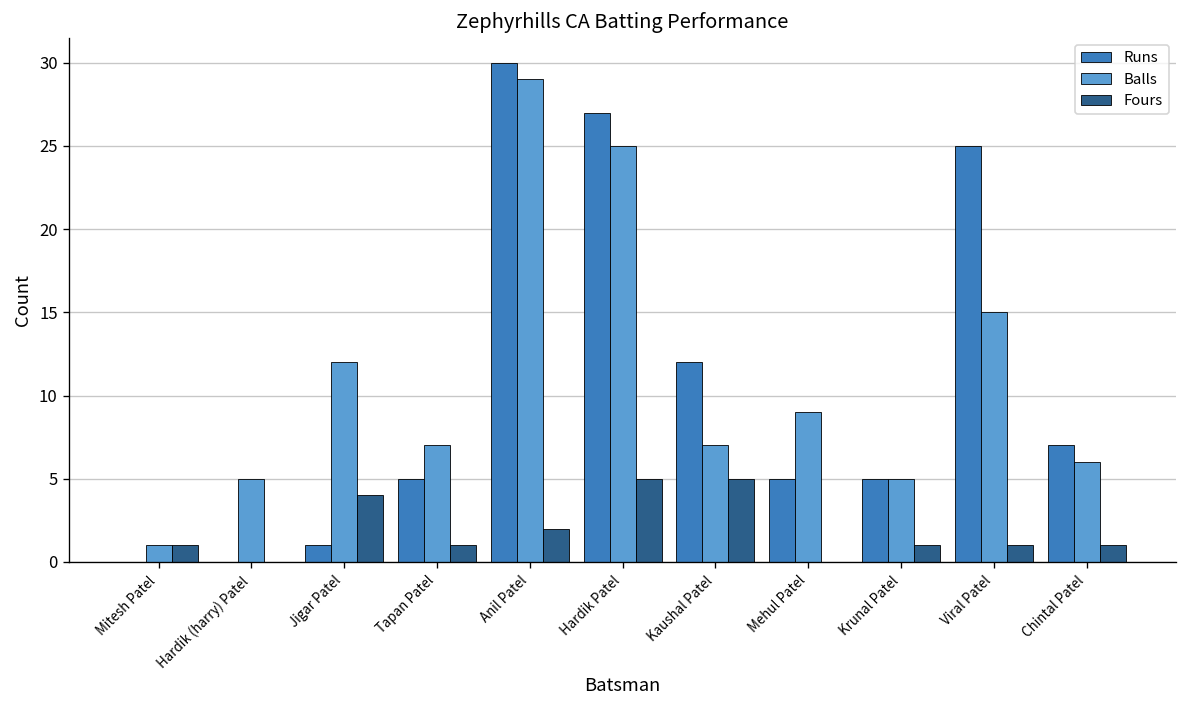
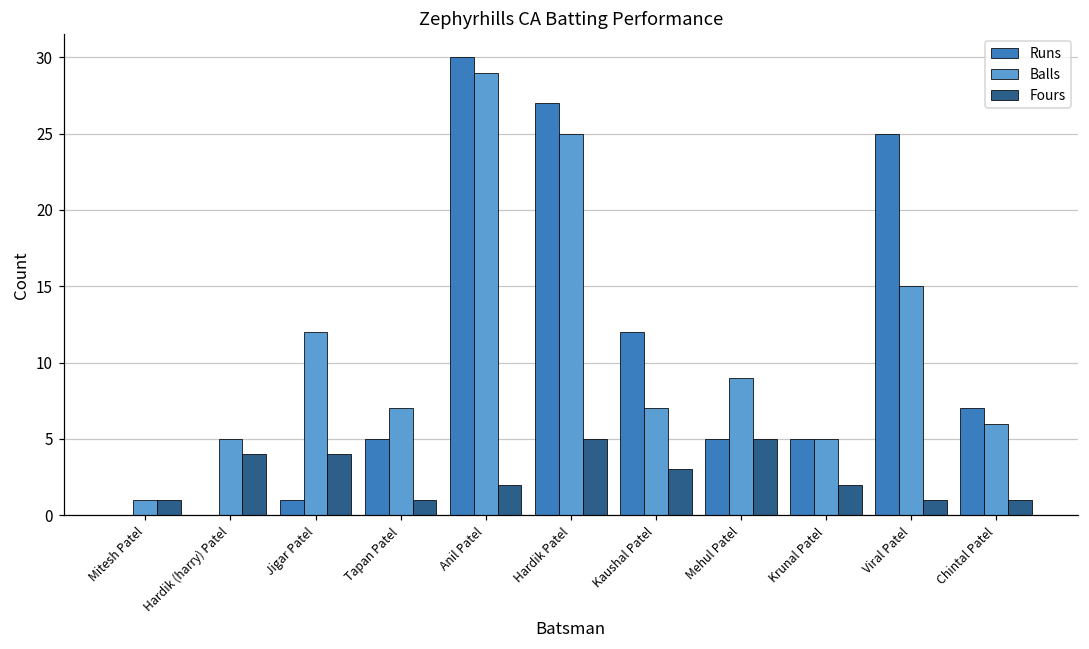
  {
    "Fours": {
      "Mitesh Patel": 1,
-     "Hardik (harry) Patel": 0,
+     "Hardik (harry) Patel": 4,
      "Jigar Patel": 4,
      "Tapan Patel": 1,
      "Anil Patel": 2,
      "Hardik Patel": 5,
-     "Kaushal Patel": 5,
-     "Mehul Patel": 0,
-     "Krunal Patel": 1,
+     "Kaushal Patel": 3,
+     "Mehul Patel": 5,
+     "Krunal Patel": 2,
      "Viral Patel": 1,
      "Chintal Patel": 1
    }
  }
